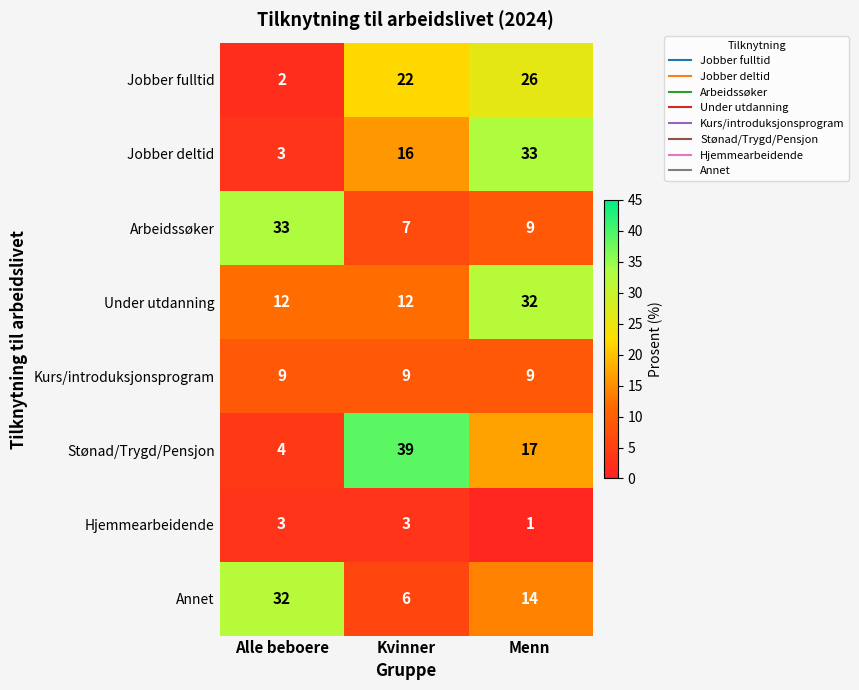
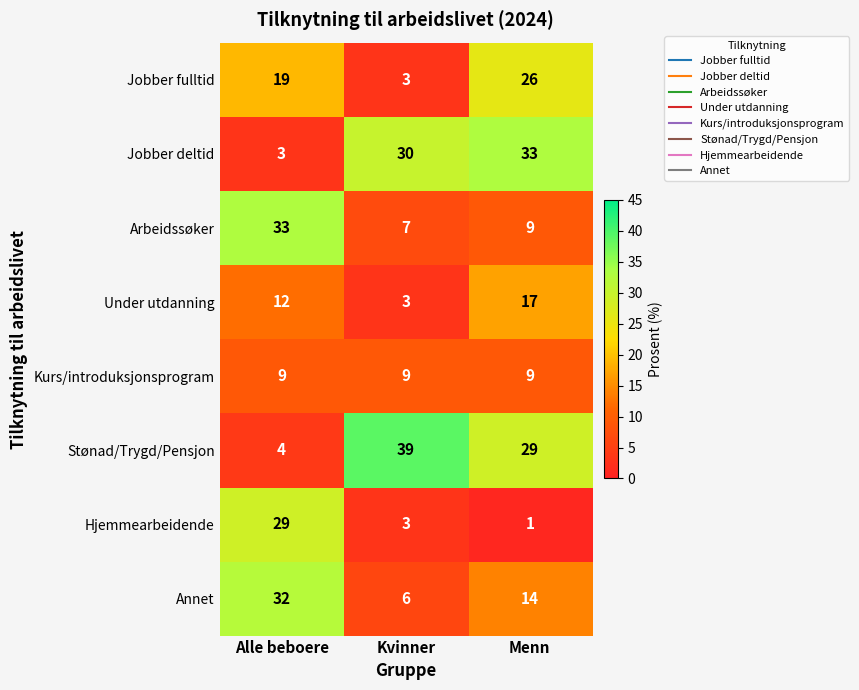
  {
    "Jobber fulltid": {
-     "Alle beboere": 2,
-     "Kvinner": 22,
+     "Alle beboere": 19,
+     "Kvinner": 3,
      "Menn": 26
    },
    "Jobber deltid": {
      "Alle beboere": 3,
-     "Kvinner": 16,
+     "Kvinner": 30,
      "Menn": 33
    },
    "Arbeidssøker": {
      "Alle beboere": 33,
      "Kvinner": 7,
      "Menn": 9
    },
    "Under utdanning": {
      "Alle beboere": 12,
-     "Kvinner": 12,
-     "Menn": 32
+     "Kvinner": 3,
+     "Menn": 17
    },
    "Kurs/introduksjonsprogram": {
      "Alle beboere": 9,
      "Kvinner": 9,
      "Menn": 9
    },
    "Stønad/Trygd/Pensjon": {
      "Alle beboere": 4,
      "Kvinner": 39,
-     "Menn": 17
+     "Menn": 29
    },
    "Hjemmearbeidende": {
-     "Alle beboere": 3,
+     "Alle beboere": 29,
      "Kvinner": 3,
      "Menn": 1
    },
    "Annet": {
      "Alle beboere": 32,
      "Kvinner": 6,
      "Menn": 14
    }
  }
